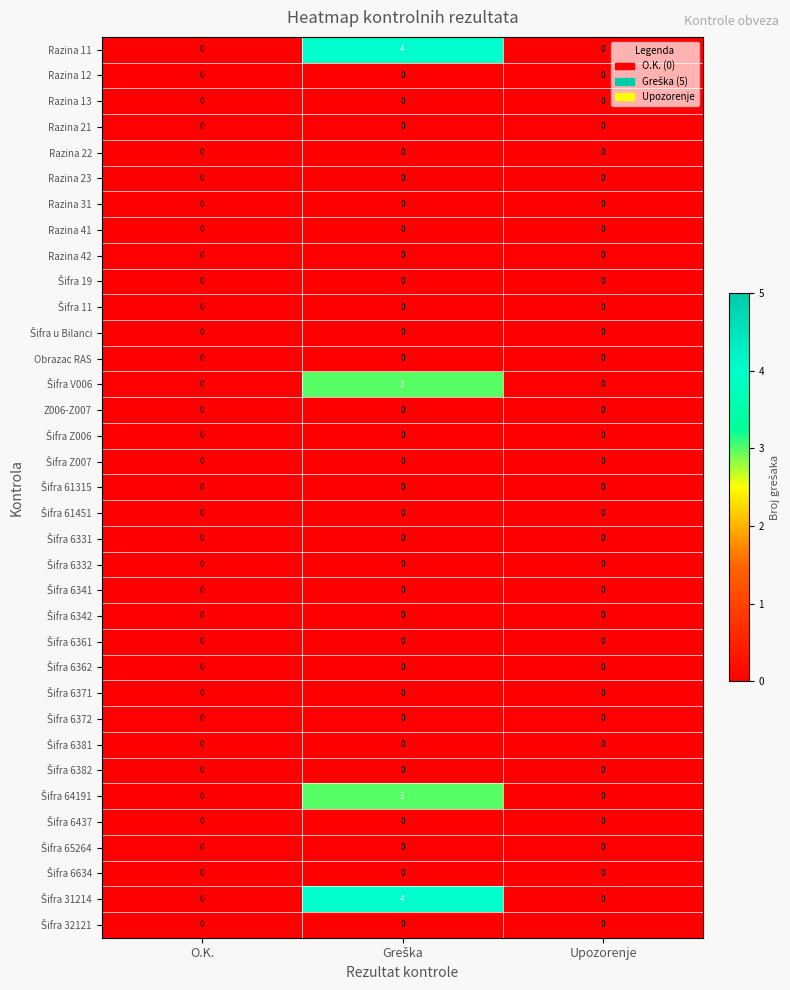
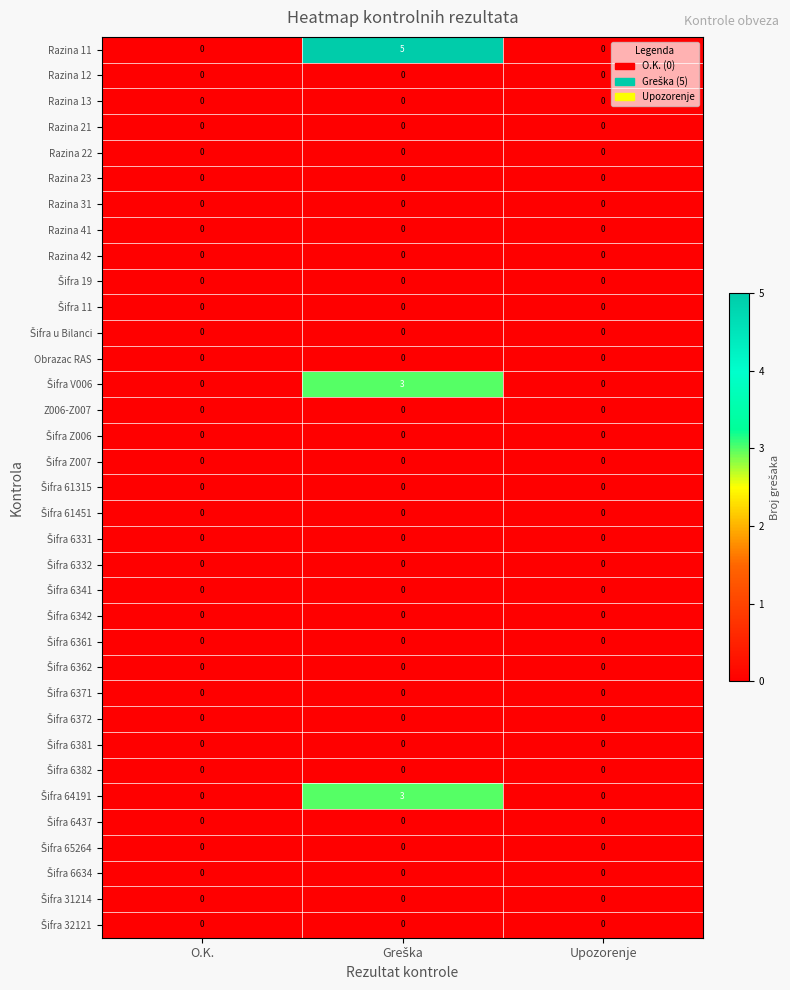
  {
    "Razina 11": {
      "O.K.": 0,
-     "Greška": 4,
+     "Greška": 5,
      "Upozorenje": 0
    },
    "Razina 12": {
      "O.K.": 0,
      "Greška": 0,
      "Upozorenje": 0
    },
    "Razina 13": {
      "O.K.": 0,
      "Greška": 0,
      "Upozorenje": 0
    },
    "Razina 21": {
      "O.K.": 0,
      "Greška": 0,
      "Upozorenje": 0
    },
    "Razina 22": {
      "O.K.": 0,
      "Greška": 0,
      "Upozorenje": 0
    },
    "Razina 23": {
      "O.K.": 0,
      "Greška": 0,
      "Upozorenje": 0
    },
    "Razina 31": {
      "O.K.": 0,
      "Greška": 0,
      "Upozorenje": 0
    },
    "Razina 41": {
      "O.K.": 0,
      "Greška": 0,
      "Upozorenje": 0
    },
    "Razina 42": {
      "O.K.": 0,
      "Greška": 0,
      "Upozorenje": 0
    },
    "Šifra 19": {
      "O.K.": 0,
      "Greška": 0,
      "Upozorenje": 0
    },
    "Šifra 11": {
      "O.K.": 0,
      "Greška": 0,
      "Upozorenje": 0
    },
    "Šifra u Bilanci": {
      "O.K.": 0,
      "Greška": 0,
      "Upozorenje": 0
    },
    "Obrazac RAS": {
      "O.K.": 0,
      "Greška": 0,
      "Upozorenje": 0
    },
    "Šifra V006": {
      "O.K.": 0,
      "Greška": 3,
      "Upozorenje": 0
    },
    "Z006-Z007": {
      "O.K.": 0,
      "Greška": 0,
      "Upozorenje": 0
    },
    "Šifra Z006": {
      "O.K.": 0,
      "Greška": 0,
      "Upozorenje": 0
    },
    "Šifra Z007": {
      "O.K.": 0,
      "Greška": 0,
      "Upozorenje": 0
    },
    "Šifra 61315": {
      "O.K.": 0,
      "Greška": 0,
      "Upozorenje": 0
    },
    "Šifra 61451": {
      "O.K.": 0,
      "Greška": 0,
      "Upozorenje": 0
    },
    "Šifra 6331": {
      "O.K.": 0,
      "Greška": 0,
      "Upozorenje": 0
    },
    "Šifra 6332": {
      "O.K.": 0,
      "Greška": 0,
      "Upozorenje": 0
    },
    "Šifra 6341": {
      "O.K.": 0,
      "Greška": 0,
      "Upozorenje": 0
    },
    "Šifra 6342": {
      "O.K.": 0,
      "Greška": 0,
      "Upozorenje": 0
    },
    "Šifra 6361": {
      "O.K.": 0,
      "Greška": 0,
      "Upozorenje": 0
    },
    "Šifra 6362": {
      "O.K.": 0,
      "Greška": 0,
      "Upozorenje": 0
    },
    "Šifra 6371": {
      "O.K.": 0,
      "Greška": 0,
      "Upozorenje": 0
    },
    "Šifra 6372": {
      "O.K.": 0,
      "Greška": 0,
      "Upozorenje": 0
    },
    "Šifra 6381": {
      "O.K.": 0,
      "Greška": 0,
      "Upozorenje": 0
    },
    "Šifra 6382": {
      "O.K.": 0,
      "Greška": 0,
      "Upozorenje": 0
    },
    "Šifra 64191": {
      "O.K.": 0,
      "Greška": 3,
      "Upozorenje": 0
    },
    "Šifra 6437": {
      "O.K.": 0,
      "Greška": 0,
      "Upozorenje": 0
    },
    "Šifra 65264": {
      "O.K.": 0,
      "Greška": 0,
      "Upozorenje": 0
    },
    "Šifra 6634": {
      "O.K.": 0,
      "Greška": 0,
      "Upozorenje": 0
    },
    "Šifra 31214": {
      "O.K.": 0,
-     "Greška": 4,
+     "Greška": 0,
      "Upozorenje": 0
    },
    "Šifra 32121": {
      "O.K.": 0,
      "Greška": 0,
      "Upozorenje": 0
    }
  }
